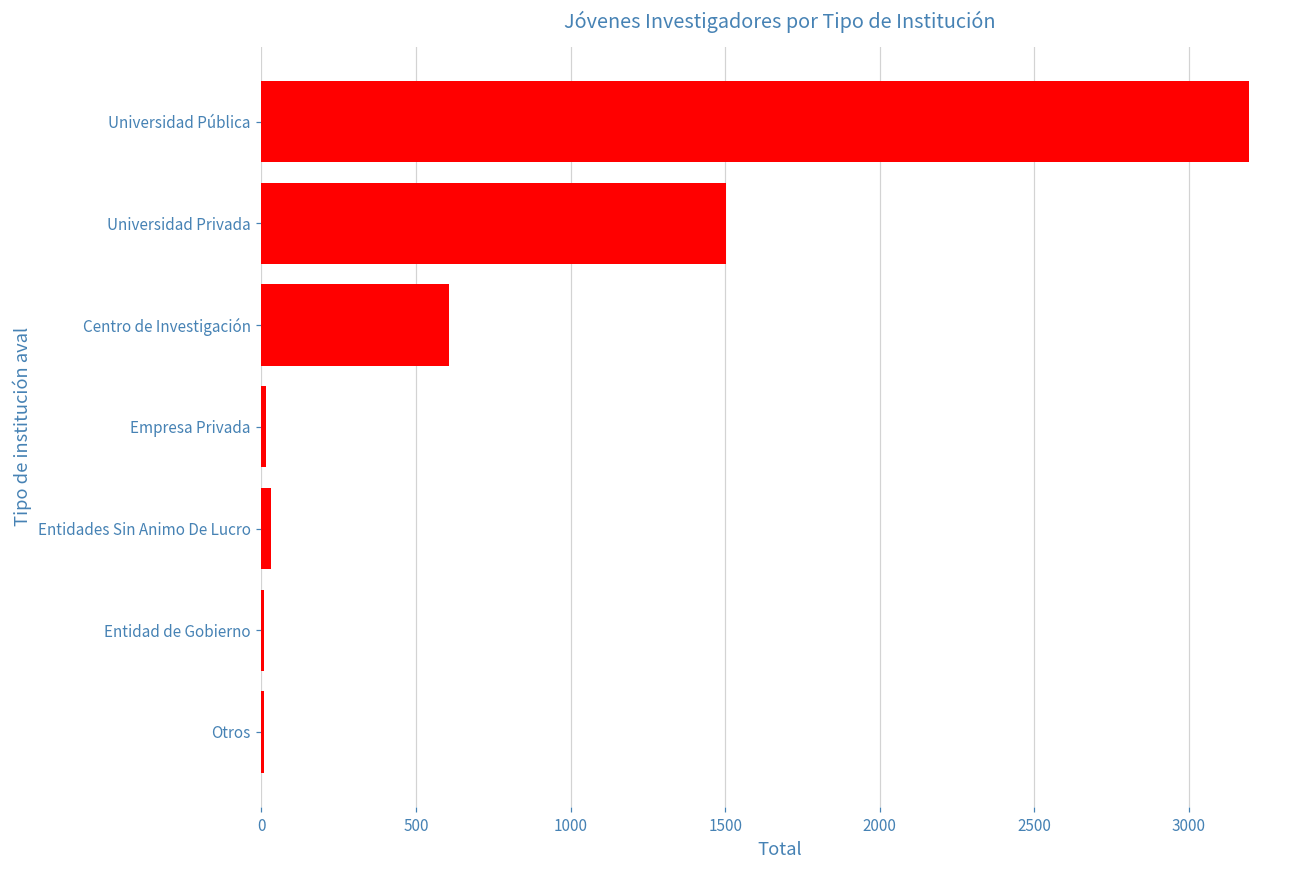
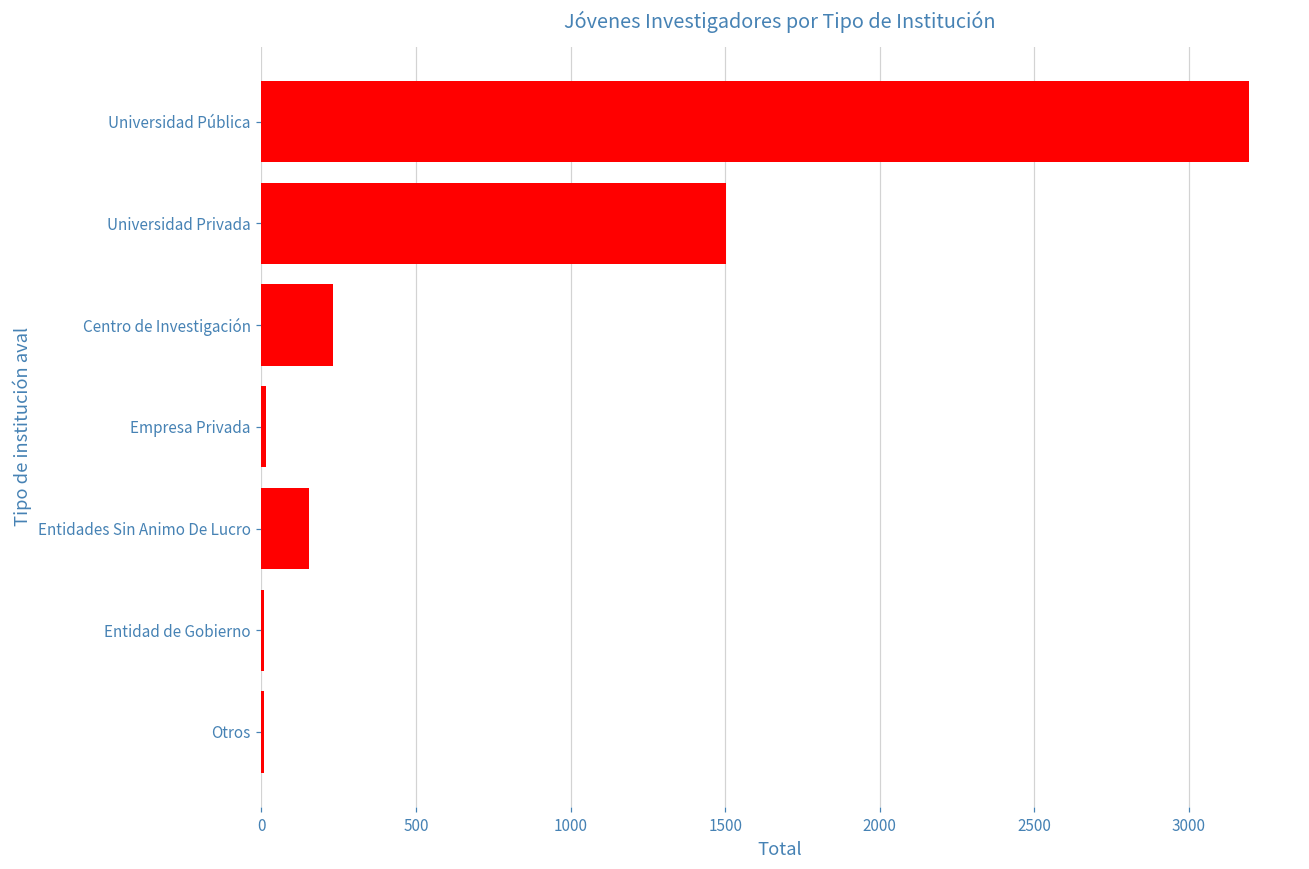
  {
    "Universidad Pública": 3190,
    "Universidad Privada": 1500,
-   "Centro de Investigación": 610,
+   "Centro de Investigación": 230,
    "Empresa Privada": 10,
-   "Entidades Sin Animo De Lucro": 30,
+   "Entidades Sin Animo De Lucro": 150,
    "Entidad de Gobierno": 10,
    "Otros": 10
  }
